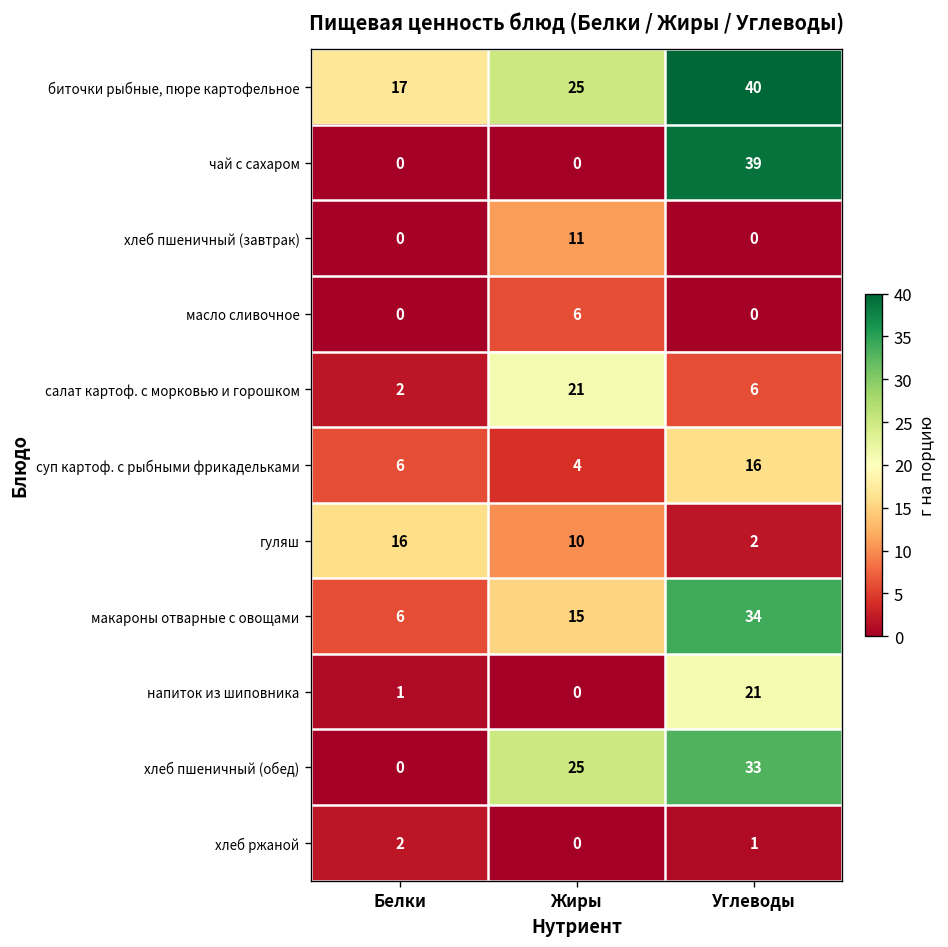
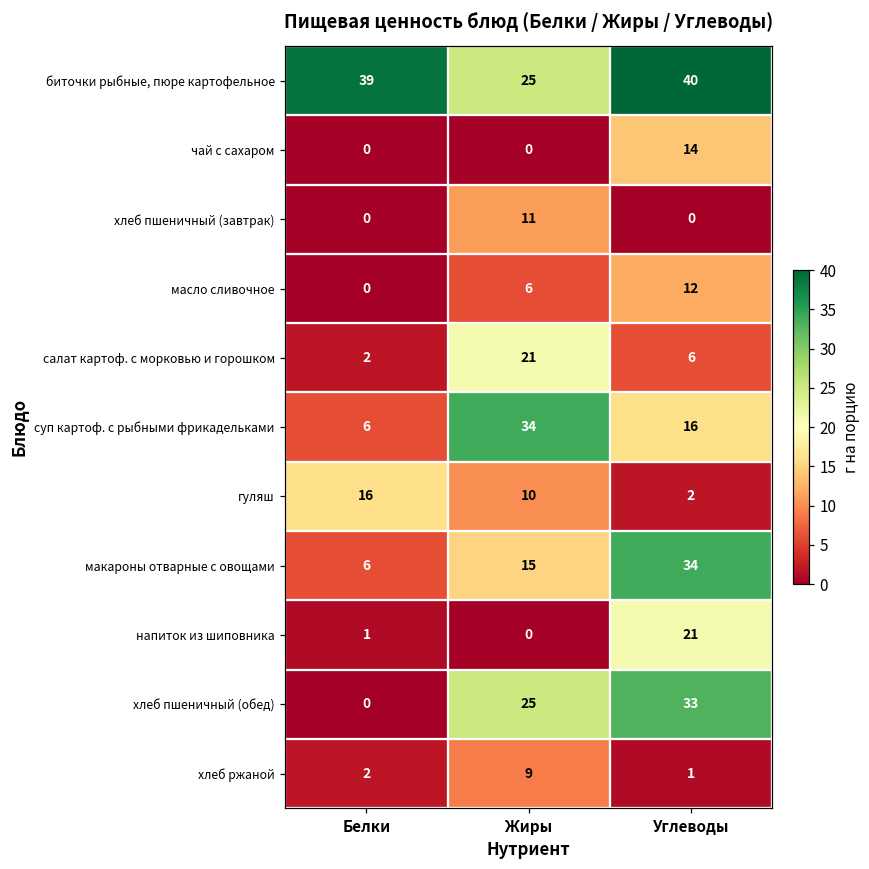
  {
    "биточки рыбные, пюре картофельное": {
-     "Белки": 17,
+     "Белки": 39,
      "Жиры": 25,
      "Углеводы": 40
    },
    "чай с сахаром": {
      "Белки": 0,
      "Жиры": 0,
-     "Углеводы": 39
+     "Углеводы": 14
    },
    "хлеб пшеничный (завтрак)": {
      "Белки": 0,
      "Жиры": 11,
      "Углеводы": 0
    },
    "масло сливочное": {
      "Белки": 0,
      "Жиры": 6,
-     "Углеводы": 0
+     "Углеводы": 12
    },
    "салат картоф. с морковью и горошком": {
      "Белки": 2,
      "Жиры": 21,
      "Углеводы": 6
    },
    "суп картоф. с рыбными фрикадельками": {
      "Белки": 6,
-     "Жиры": 4,
+     "Жиры": 34,
      "Углеводы": 16
    },
    "гуляш": {
      "Белки": 16,
      "Жиры": 10,
      "Углеводы": 2
    },
    "макароны отварные с овощами": {
      "Белки": 6,
      "Жиры": 15,
      "Углеводы": 34
    },
    "напиток из шиповника": {
      "Белки": 1,
      "Жиры": 0,
      "Углеводы": 21
    },
    "хлеб пшеничный (обед)": {
      "Белки": 0,
      "Жиры": 25,
      "Углеводы": 33
    },
    "хлеб ржаной": {
      "Белки": 2,
-     "Жиры": 0,
+     "Жиры": 9,
      "Углеводы": 1
    }
  }
